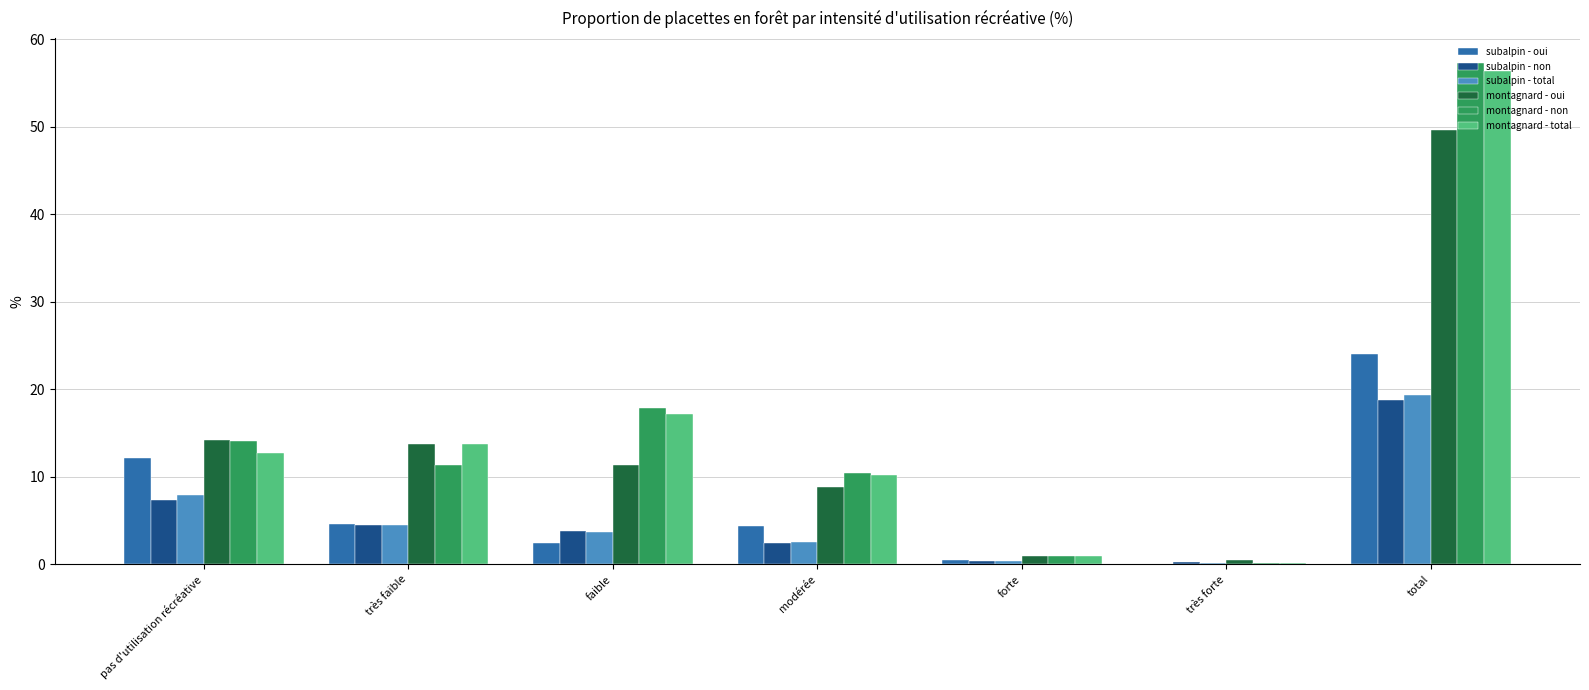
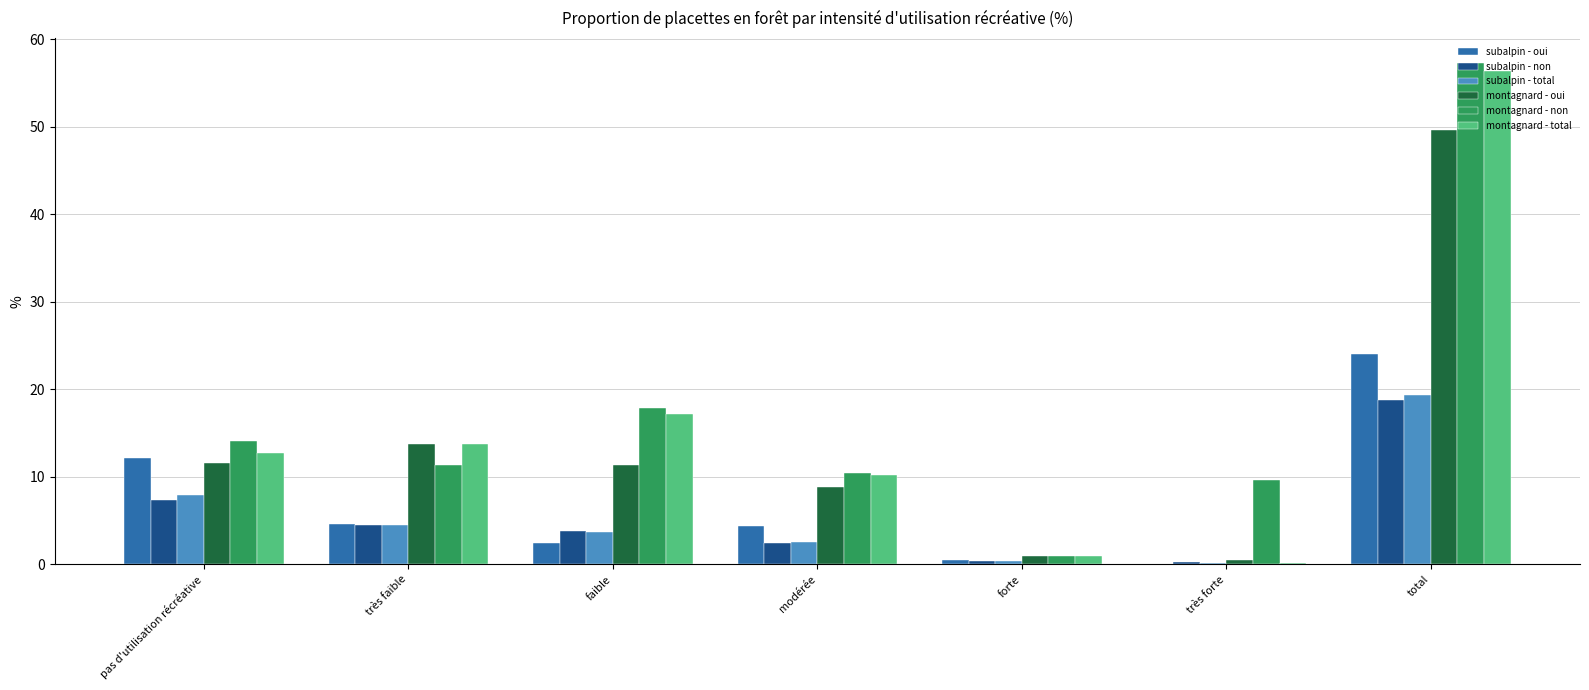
  {
    "montagnard - oui": {
-     "pas d'utilisation récréative": 14,
+     "pas d'utilisation récréative": 12,
      "très faible": 14,
      "faible": 11,
      "modérée": 9,
      "forte": 1,
      "très forte": 1,
      "total": 50
    },
    "montagnard - non": {
      "pas d'utilisation récréative": 14,
      "très faible": 11,
      "faible": 18,
      "modérée": 10,
      "forte": 1,
-     "très forte": 0,
+     "très forte": 10,
      "total": 57
    },
    "montagnard - total": {
      "pas d'utilisation récréative": 13,
      "très faible": 14,
      "faible": 17,
      "modérée": 10,
      "forte": 1,
      "total": 56
    }
  }
